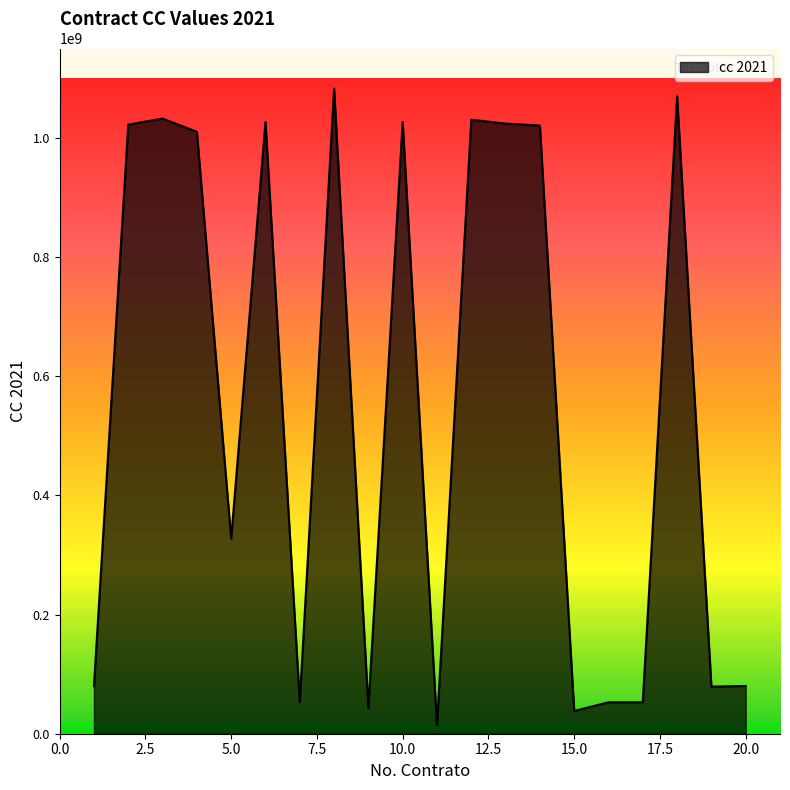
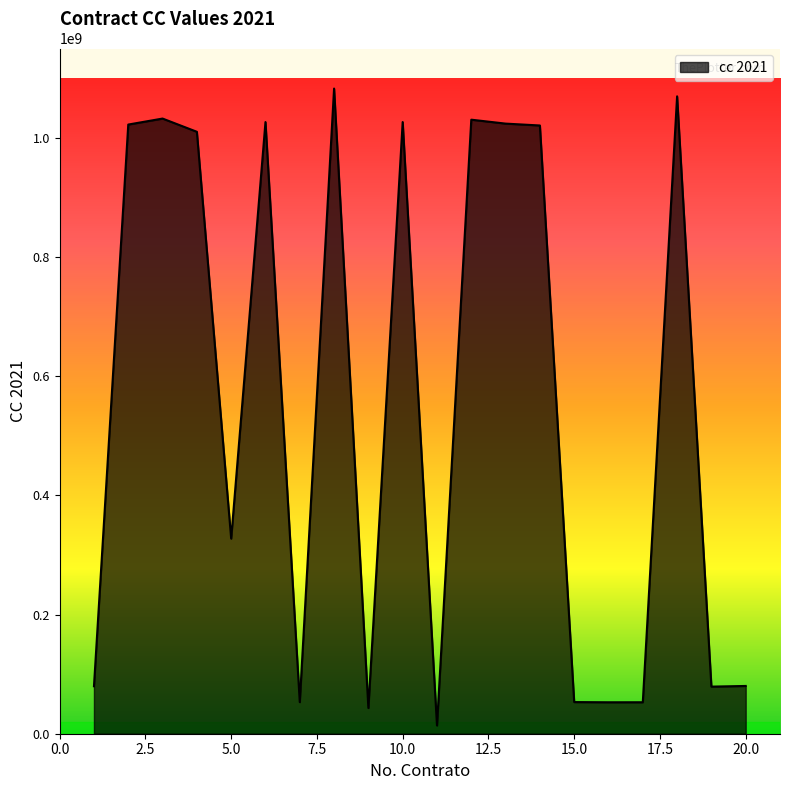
  {
    "5.0": 330000000,
    "10.0": 1030000000,
-   "15.0": 40000000,
+   "15.0": 50000000,
    "20.0": 80000000
  }
